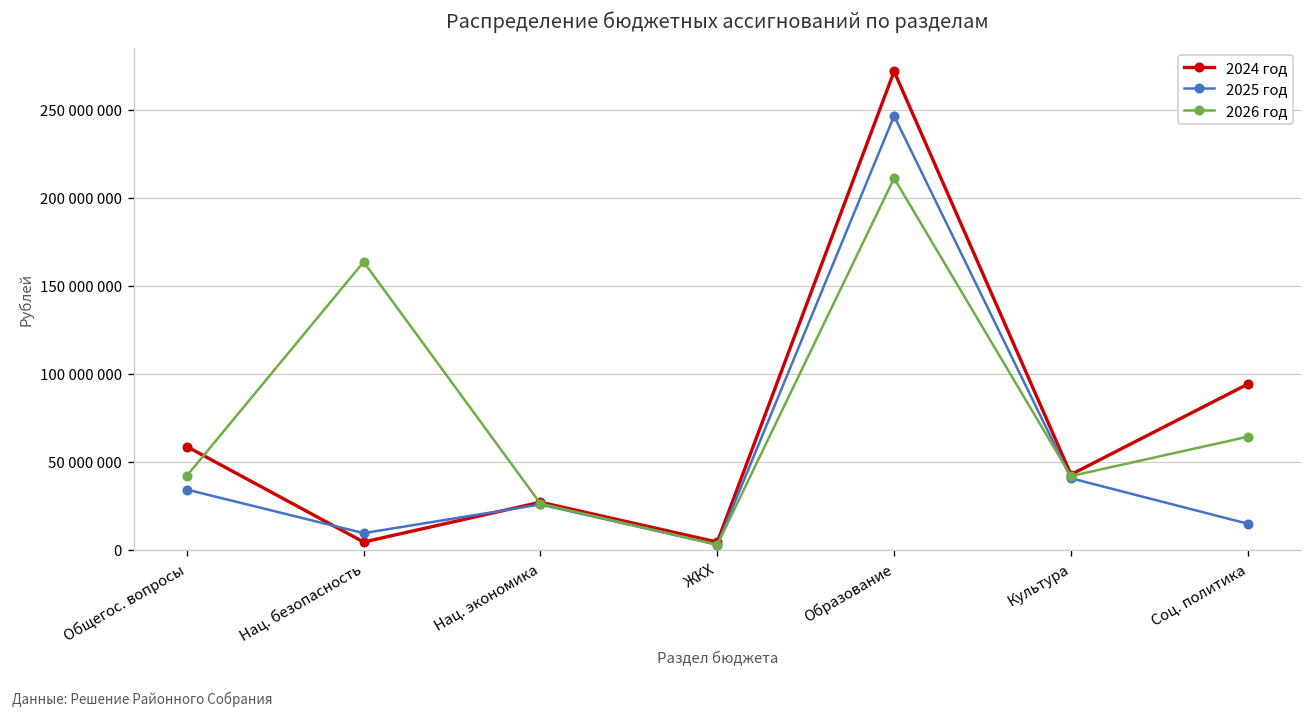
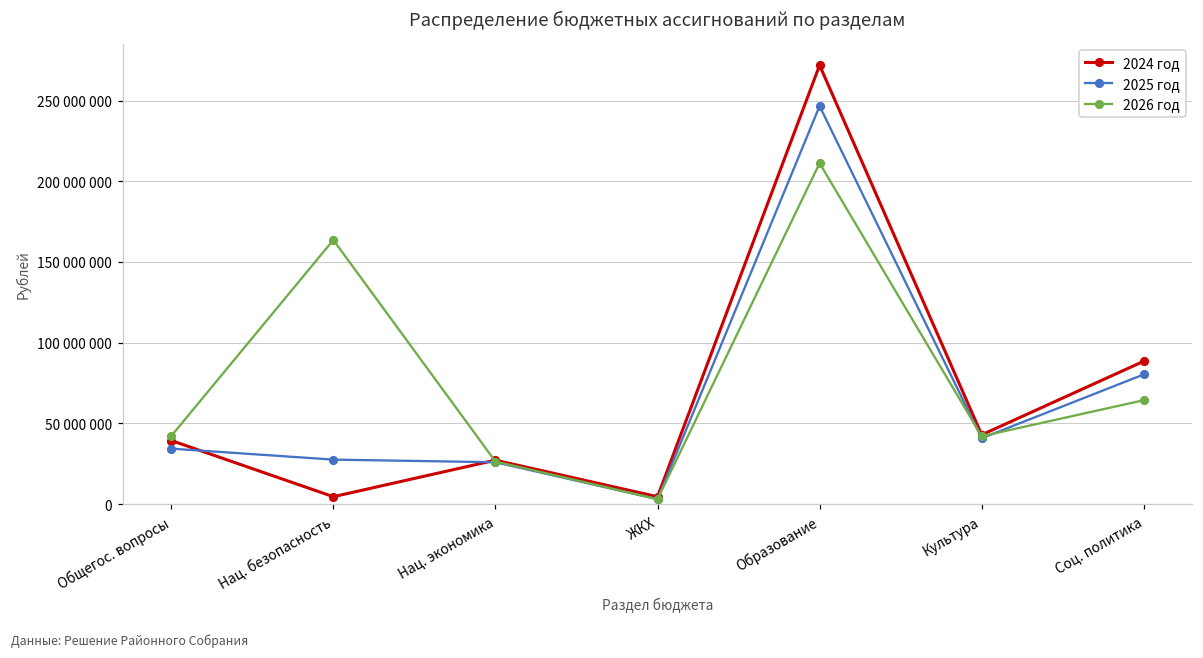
  {
    "2024 год": {
-     "Общегос. вопросы": 59000000,
+     "Общегос. вопросы": 39000000,
      "Нац. безопасность": 5000000,
      "Образование": 272000000,
-     "Соц. политика": 94000000
+     "Соц. политика": 89000000
    },
    "2025 год": {
      "Общегос. вопросы": 34000000,
-     "Нац. безопасность": 10000000,
+     "Нац. безопасность": 28000000,
      "Образование": 247000000,
-     "Соц. политика": 15000000
+     "Соц. политика": 80000000
    },
    "2026 год": {
      "Общегос. вопросы": 42000000,
      "Нац. безопасность": 164000000,
      "Образование": 211000000,
      "Соц. политика": 64000000
    }
  }
